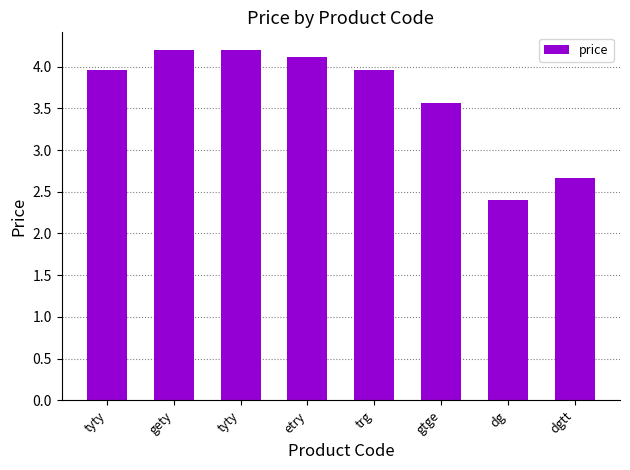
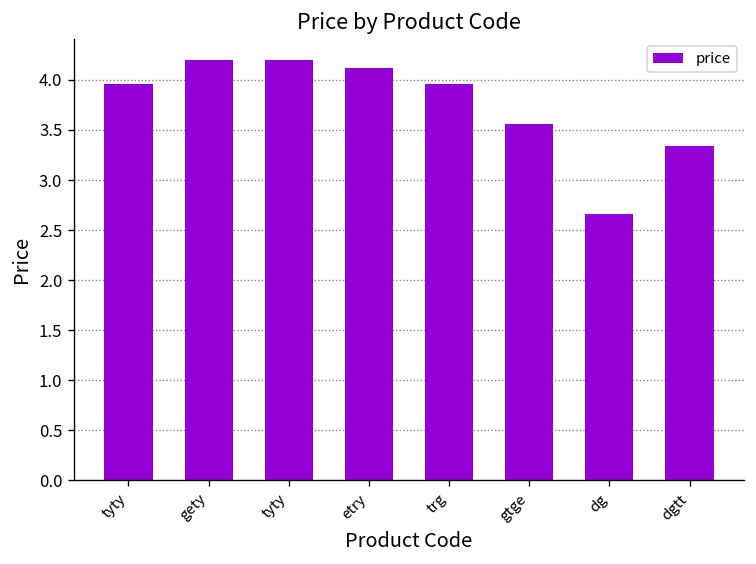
  {
    "gety": 4.2,
    "etry": 4.1,
    "trg": 4.0,
    "gtge": 3.6,
-   "dg": 2.4,
-   "dgtt": 2.7
+   "dg": 2.7,
+   "dgtt": 3.3
  }
